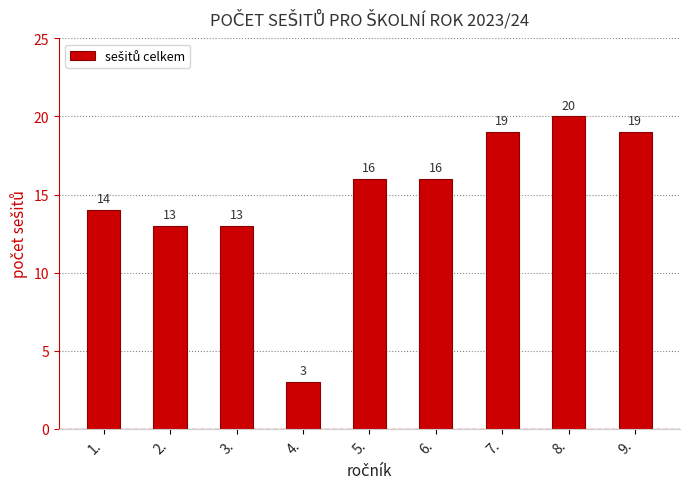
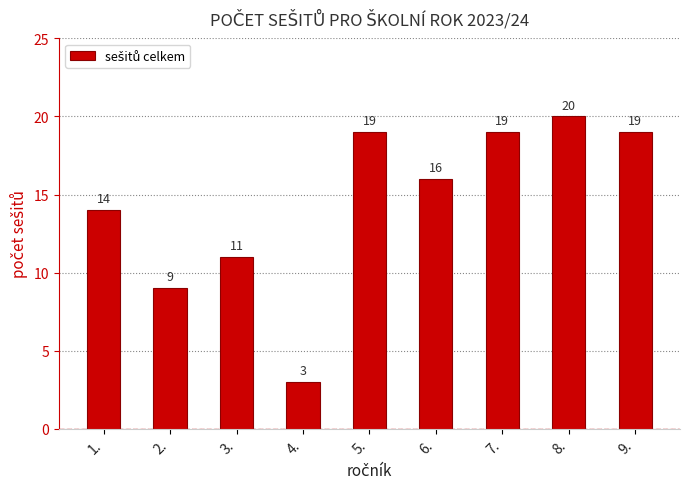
  {
    "1.": 14,
-   "2.": 13,
-   "3.": 13,
+   "2.": 9,
+   "3.": 11,
    "4.": 3,
-   "5.": 16,
+   "5.": 19,
    "6.": 16,
    "7.": 19,
    "8.": 20,
    "9.": 19
  }
